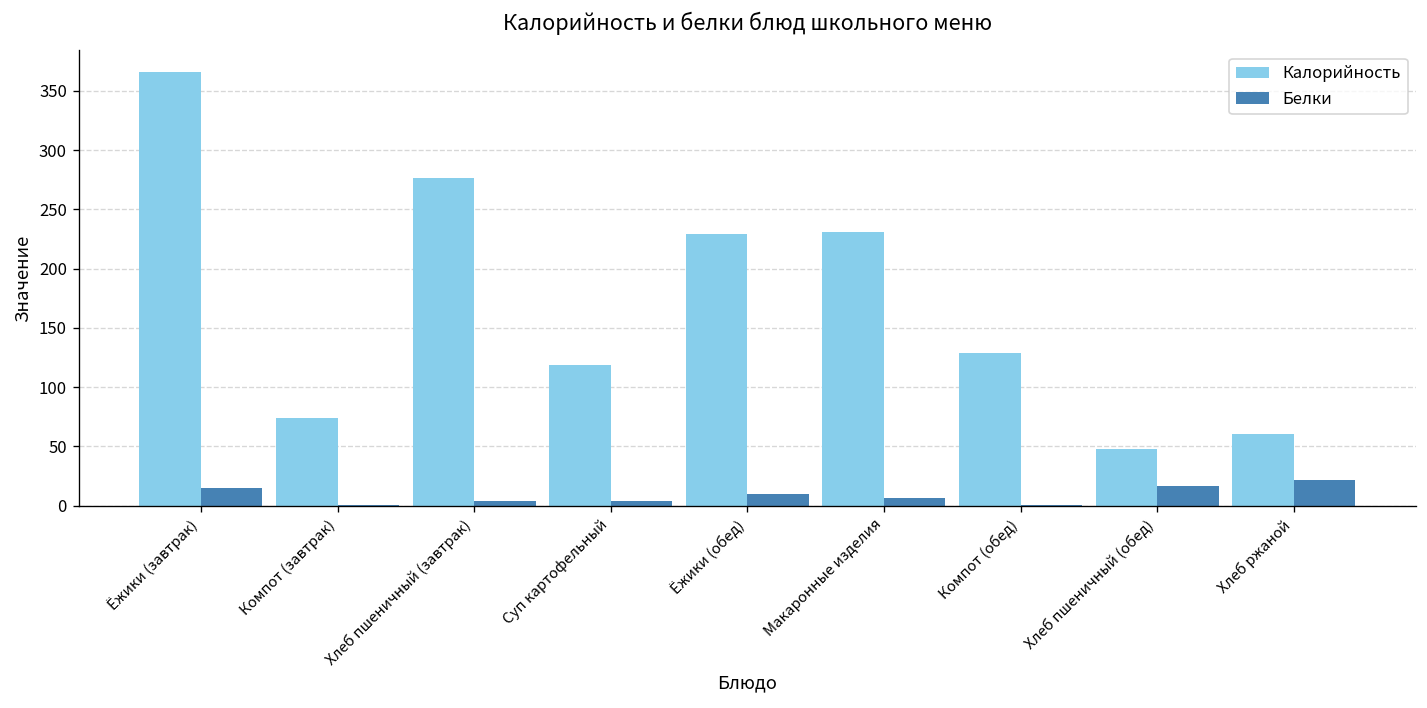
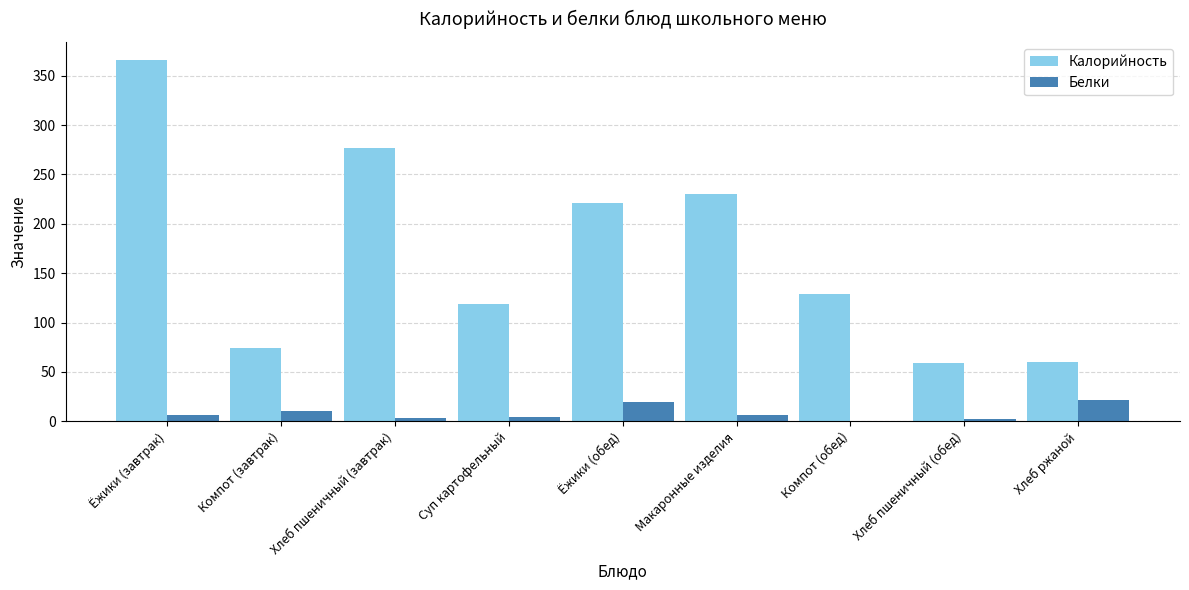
  {
    "Калорийность": {
      "Ёжики (завтрак)": 370,
      "Компот (завтрак)": 70,
      "Хлеб пшеничный (завтрак)": 280,
      "Суп картофельный": 120,
-     "Ёжики (обед)": 230,
+     "Ёжики (обед)": 220,
      "Макаронные изделия": 230,
      "Компот (обед)": 130,
-     "Хлеб пшеничный (обед)": 50,
+     "Хлеб пшеничный (обед)": 60,
      "Хлеб ржаной": 60
    },
    "Белки": {
-     "Ёжики (завтрак)": 20,
-     "Компот (завтрак)": 0,
+     "Ёжики (завтрак)": 10,
+     "Компот (завтрак)": 10,
      "Хлеб пшеничный (завтрак)": 0,
      "Суп картофельный": 0,
-     "Ёжики (обед)": 10,
+     "Ёжики (обед)": 20,
      "Макаронные изделия": 10,
-     "Хлеб пшеничный (обед)": 20,
+     "Хлеб пшеничный (обед)": 0,
      "Хлеб ржаной": 20
    }
  }
